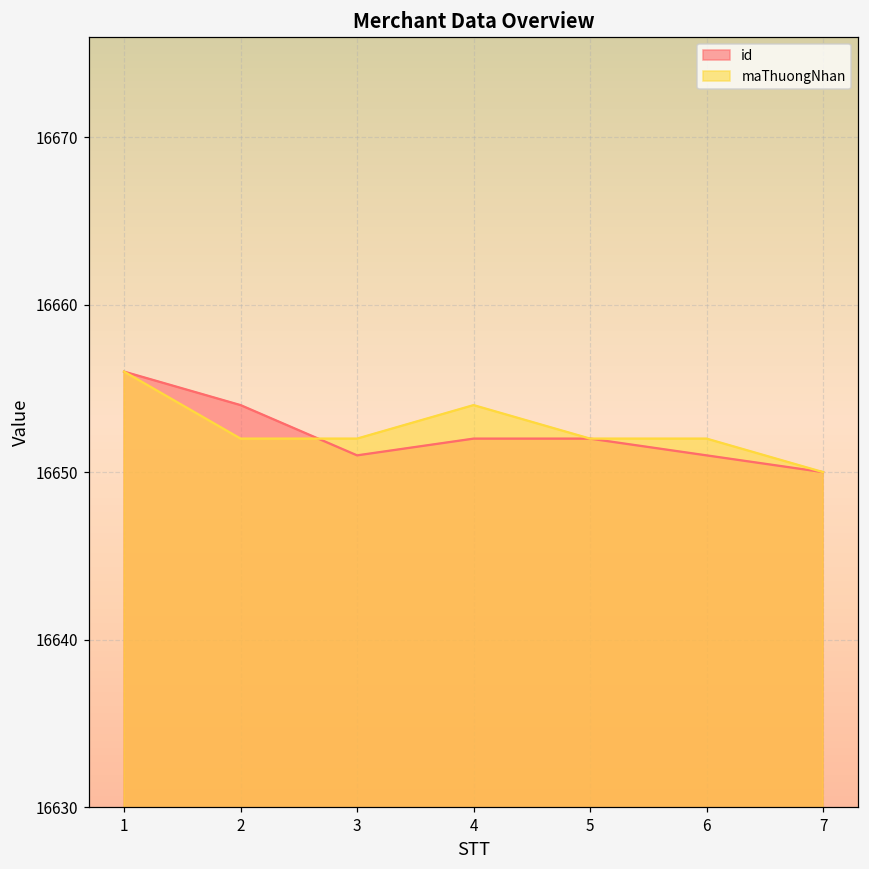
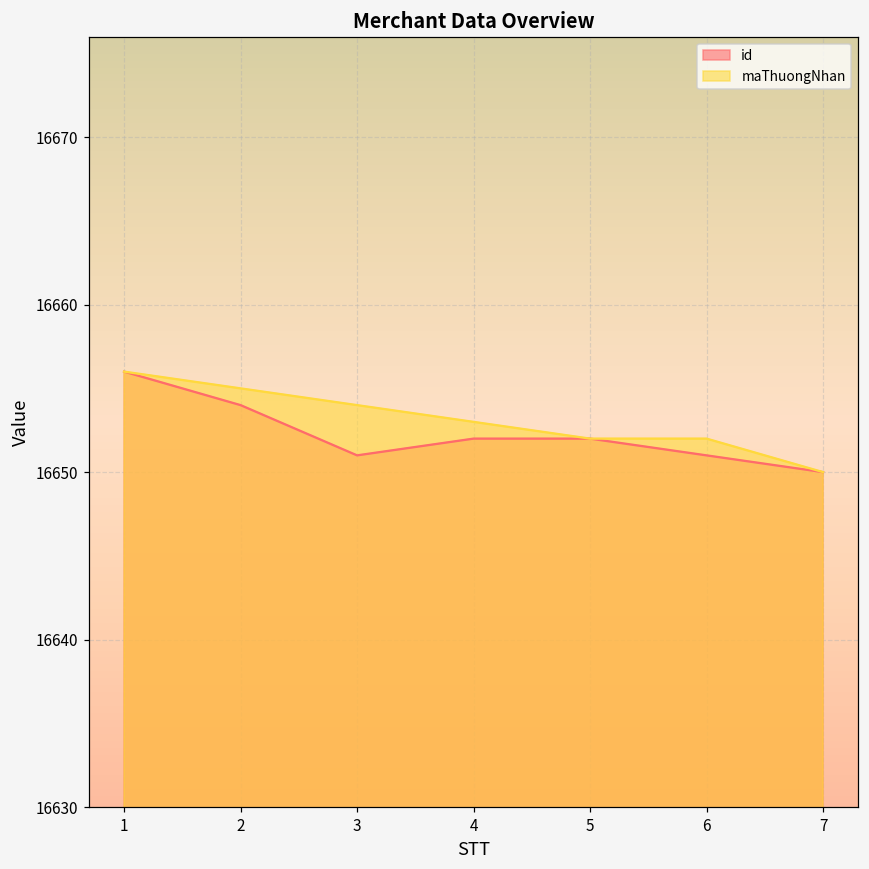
  {
    "id": {
      "2": 16654,
      "3": 16651,
      "4": 16652,
      "6": 16651
    },
    "maThuongNhan": {
-     "2": 16652,
-     "3": 16652,
-     "4": 16654,
+     "2": 16655,
+     "3": 16654,
+     "4": 16653,
      "6": 16652
    }
  }
